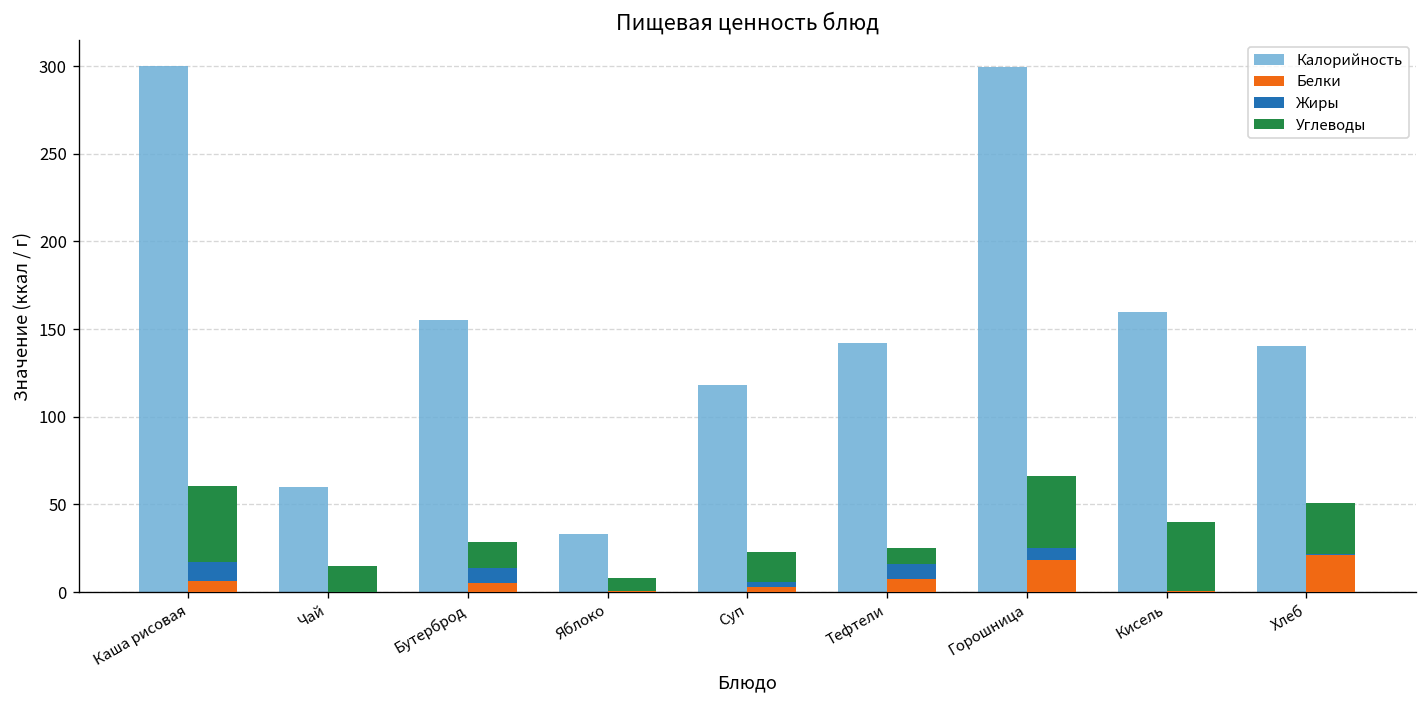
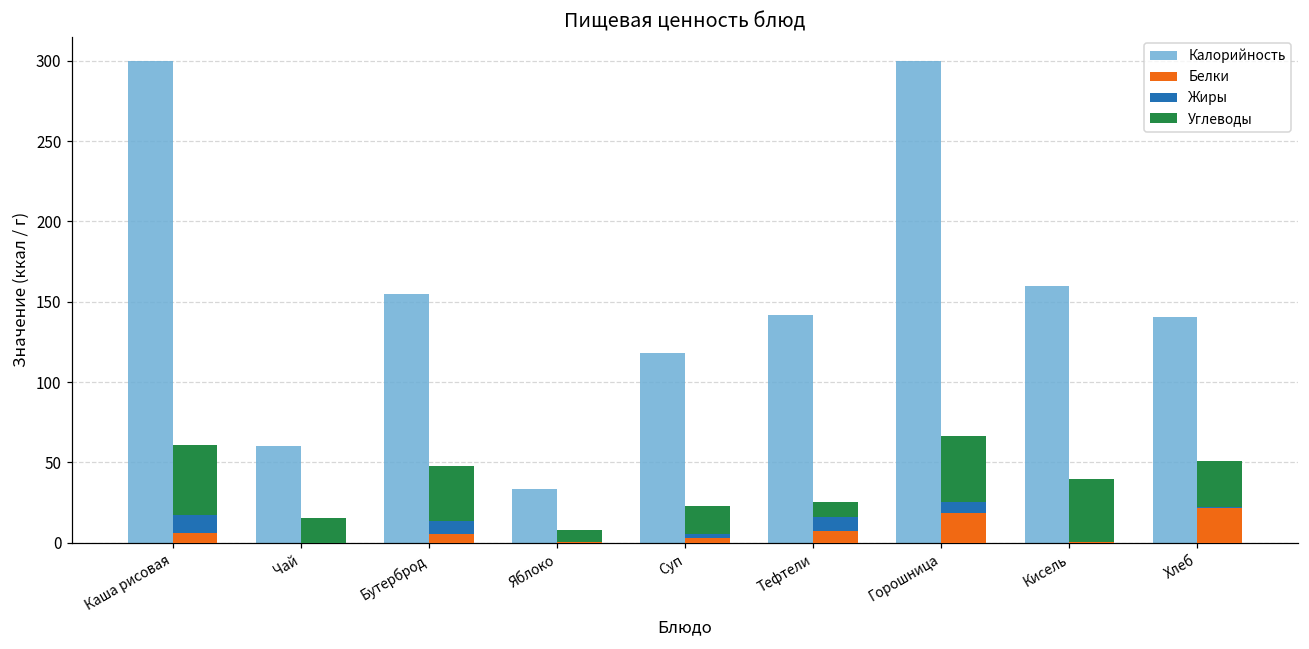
  {
    "Калорийность": {
      "Каша рисовая": 300,
      "Чай": 60,
      "Бутерброд": 155,
      "Яблоко": 33,
      "Суп": 118,
      "Тефтели": 142,
      "Горошница": 300,
      "Кисель": 160,
      "Хлеб": 140
    },
    "Белки": {
      "Каша рисовая": 6,
      "Бутерброд": 5,
      "Суп": 3,
      "Тефтели": 7,
      "Горошница": 18,
      "Хлеб": 21
    },
    "Жиры": {
      "Каша рисовая": 11,
      "Бутерброд": 8,
      "Суп": 3,
      "Тефтели": 8,
      "Горошница": 7,
      "Кисель": 0
    },
    "Углеводы": {
      "Каша рисовая": 43,
      "Чай": 15,
-     "Бутерброд": 15,
+     "Бутерброд": 34,
      "Яблоко": 7,
      "Суп": 17,
      "Тефтели": 9,
      "Горошница": 41,
      "Кисель": 39,
      "Хлеб": 29
    }
  }
